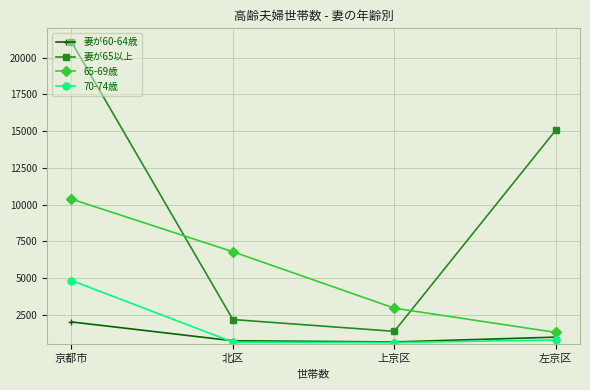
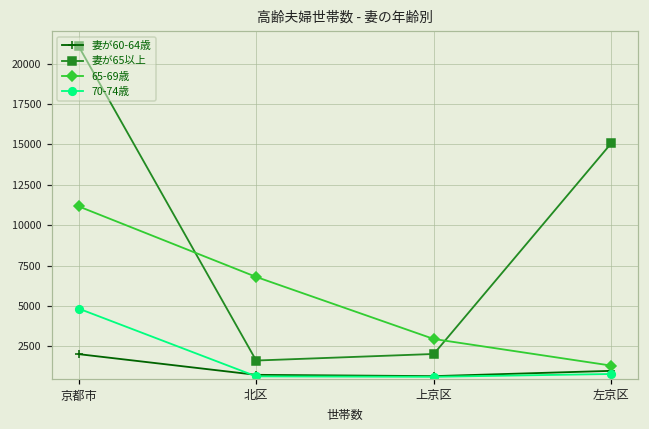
  {
    "妻が60-64歳": {
      "京都市": 2000,
      "左京区": 1000
    },
    "妻が65以上": {
-     "北区": 2200,
-     "上京区": 1400,
+     "北区": 1600,
+     "上京区": 2000,
      "左京区": 15100
    },
    "65-69歳": {
-     "京都市": 10400,
+     "京都市": 11200,
      "北区": 6800,
      "上京区": 3000,
      "左京区": 1300
    },
    "70-74歳": {
      "京都市": 4800,
      "左京区": 800
    }
  }
